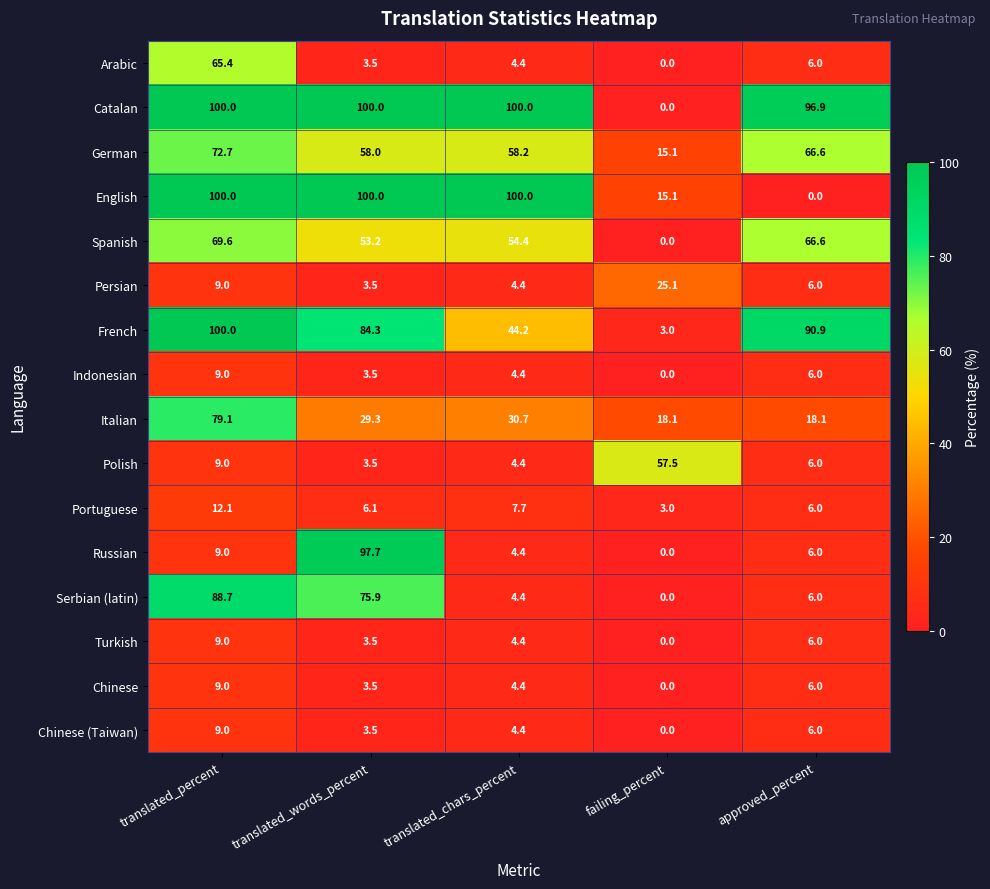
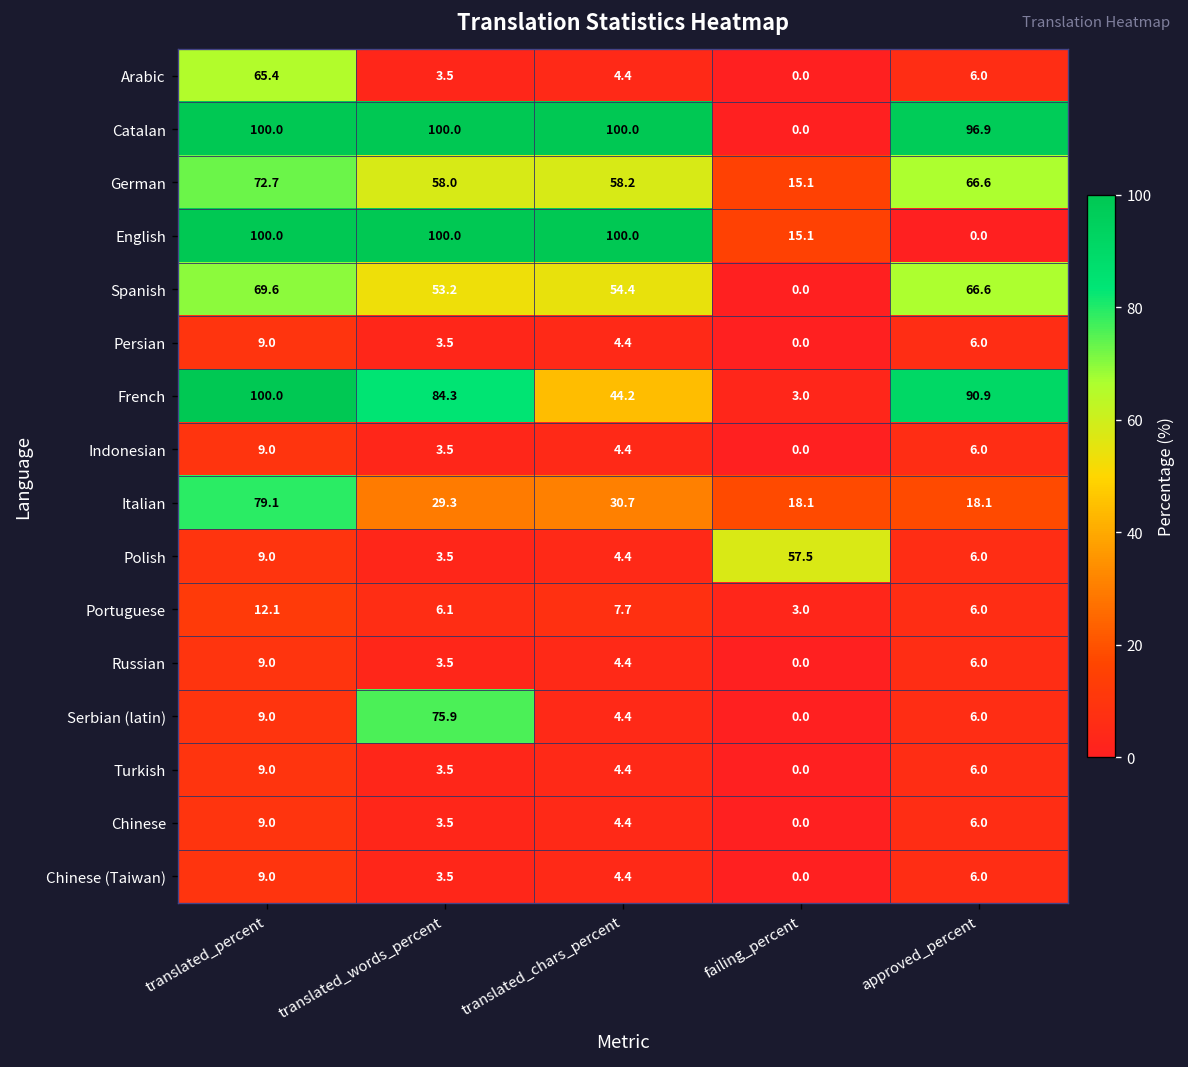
  {
    "Arabic": {
      "translated_percent": 65.4,
      "translated_words_percent": 3.5,
      "translated_chars_percent": 4.4,
      "failing_percent": 0.0,
      "approved_percent": 6.0
    },
    "Catalan": {
      "translated_percent": 100.0,
      "translated_words_percent": 100.0,
      "translated_chars_percent": 100.0,
      "failing_percent": 0.0,
      "approved_percent": 96.9
    },
    "German": {
      "translated_percent": 72.7,
      "translated_words_percent": 58.0,
      "translated_chars_percent": 58.2,
      "failing_percent": 15.1,
      "approved_percent": 66.6
    },
    "English": {
      "translated_percent": 100.0,
      "translated_words_percent": 100.0,
      "translated_chars_percent": 100.0,
      "failing_percent": 15.1,
      "approved_percent": 0.0
    },
    "Spanish": {
      "translated_percent": 69.6,
      "translated_words_percent": 53.2,
      "translated_chars_percent": 54.4,
      "failing_percent": 0.0,
      "approved_percent": 66.6
    },
    "Persian": {
      "translated_percent": 9.0,
      "translated_words_percent": 3.5,
      "translated_chars_percent": 4.4,
-     "failing_percent": 25.1,
+     "failing_percent": 0.0,
      "approved_percent": 6.0
    },
    "French": {
      "translated_percent": 100.0,
      "translated_words_percent": 84.3,
      "translated_chars_percent": 44.2,
      "failing_percent": 3.0,
      "approved_percent": 90.9
    },
    "Indonesian": {
      "translated_percent": 9.0,
      "translated_words_percent": 3.5,
      "translated_chars_percent": 4.4,
      "failing_percent": 0.0,
      "approved_percent": 6.0
    },
    "Italian": {
      "translated_percent": 79.1,
      "translated_words_percent": 29.3,
      "translated_chars_percent": 30.7,
      "failing_percent": 18.1,
      "approved_percent": 18.1
    },
    "Polish": {
      "translated_percent": 9.0,
      "translated_words_percent": 3.5,
      "translated_chars_percent": 4.4,
      "failing_percent": 57.5,
      "approved_percent": 6.0
    },
    "Portuguese": {
      "translated_percent": 12.1,
      "translated_words_percent": 6.1,
      "translated_chars_percent": 7.7,
      "failing_percent": 3.0,
      "approved_percent": 6.0
    },
    "Russian": {
      "translated_percent": 9.0,
-     "translated_words_percent": 97.7,
+     "translated_words_percent": 3.5,
      "translated_chars_percent": 4.4,
      "failing_percent": 0.0,
      "approved_percent": 6.0
    },
    "Serbian (latin)": {
-     "translated_percent": 88.7,
+     "translated_percent": 9.0,
      "translated_words_percent": 75.9,
      "translated_chars_percent": 4.4,
      "failing_percent": 0.0,
      "approved_percent": 6.0
    },
    "Turkish": {
      "translated_percent": 9.0,
      "translated_words_percent": 3.5,
      "translated_chars_percent": 4.4,
      "failing_percent": 0.0,
      "approved_percent": 6.0
    },
    "Chinese": {
      "translated_percent": 9.0,
      "translated_words_percent": 3.5,
      "translated_chars_percent": 4.4,
      "failing_percent": 0.0,
      "approved_percent": 6.0
    },
    "Chinese (Taiwan)": {
      "translated_percent": 9.0,
      "translated_words_percent": 3.5,
      "translated_chars_percent": 4.4,
      "failing_percent": 0.0,
      "approved_percent": 6.0
    }
  }
